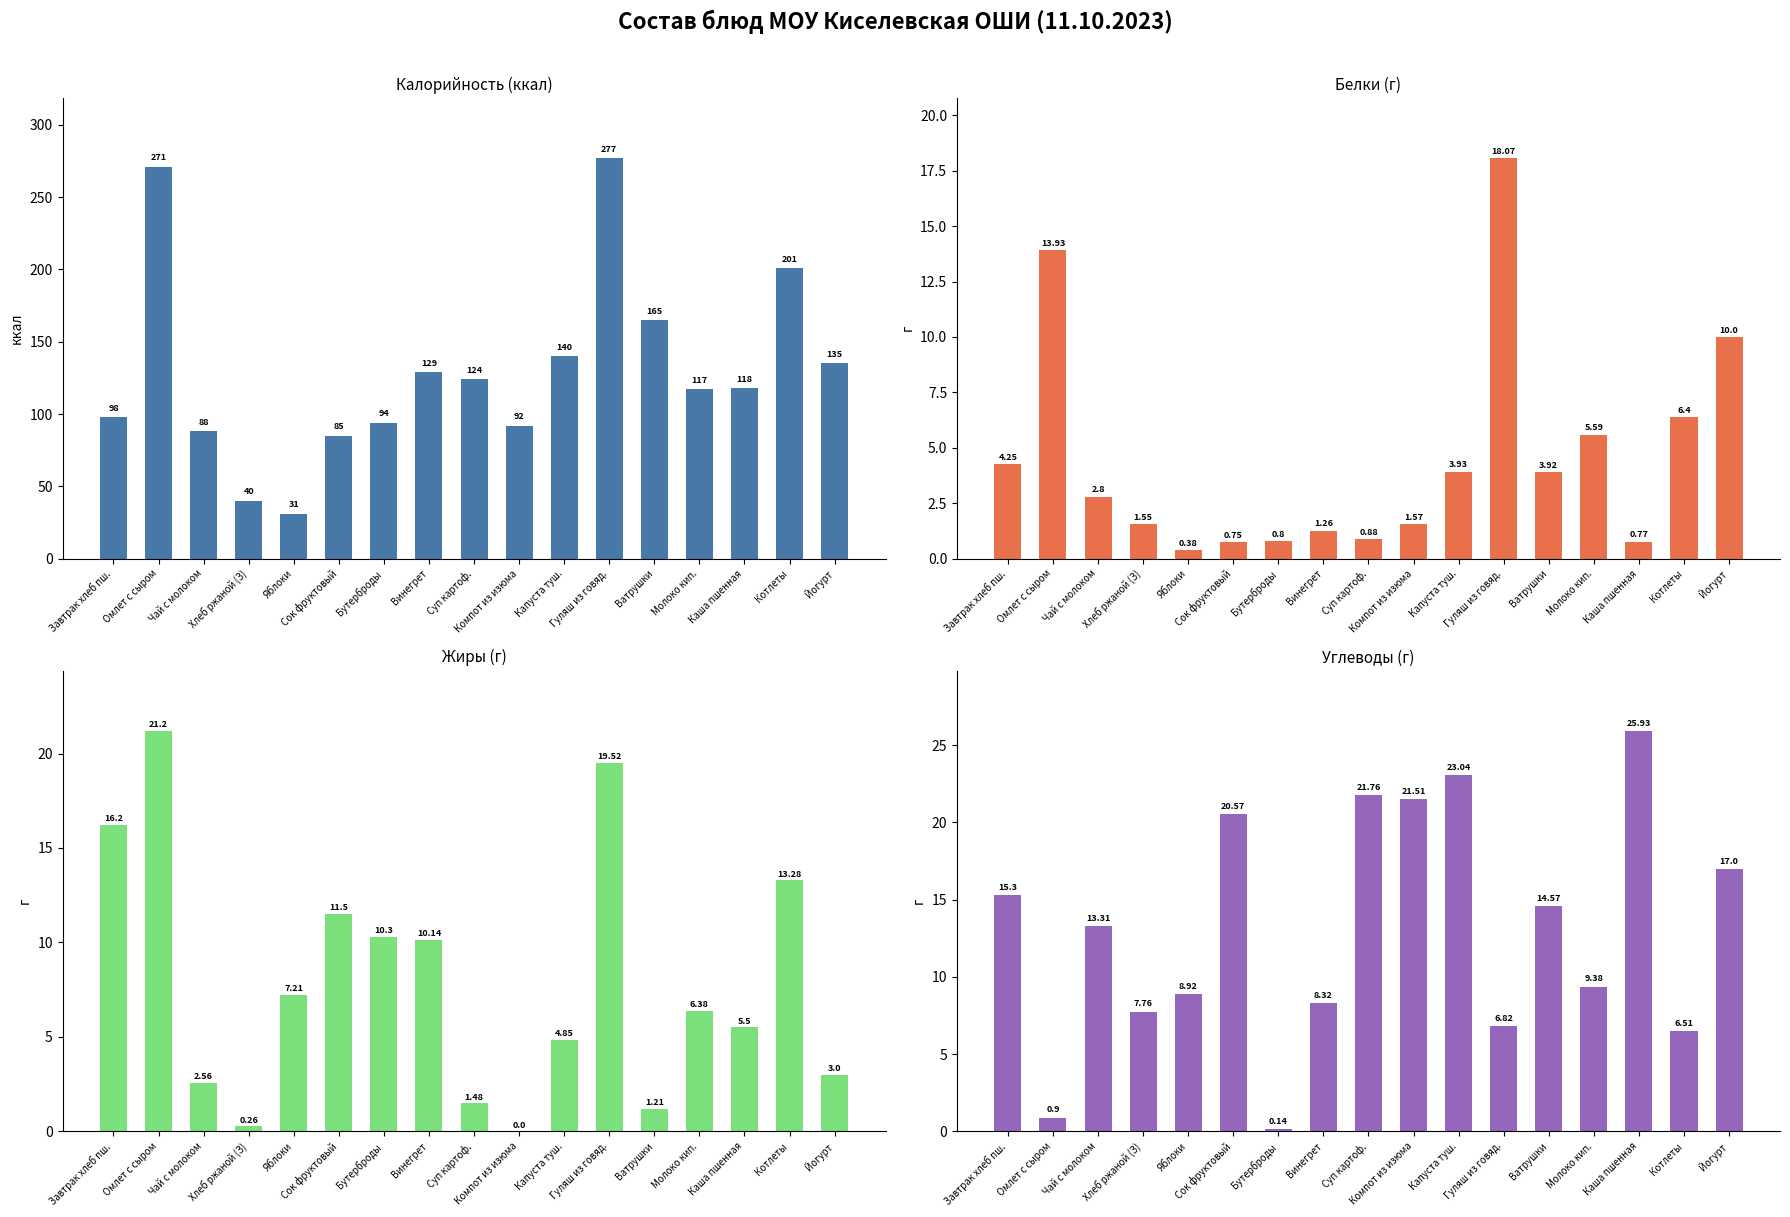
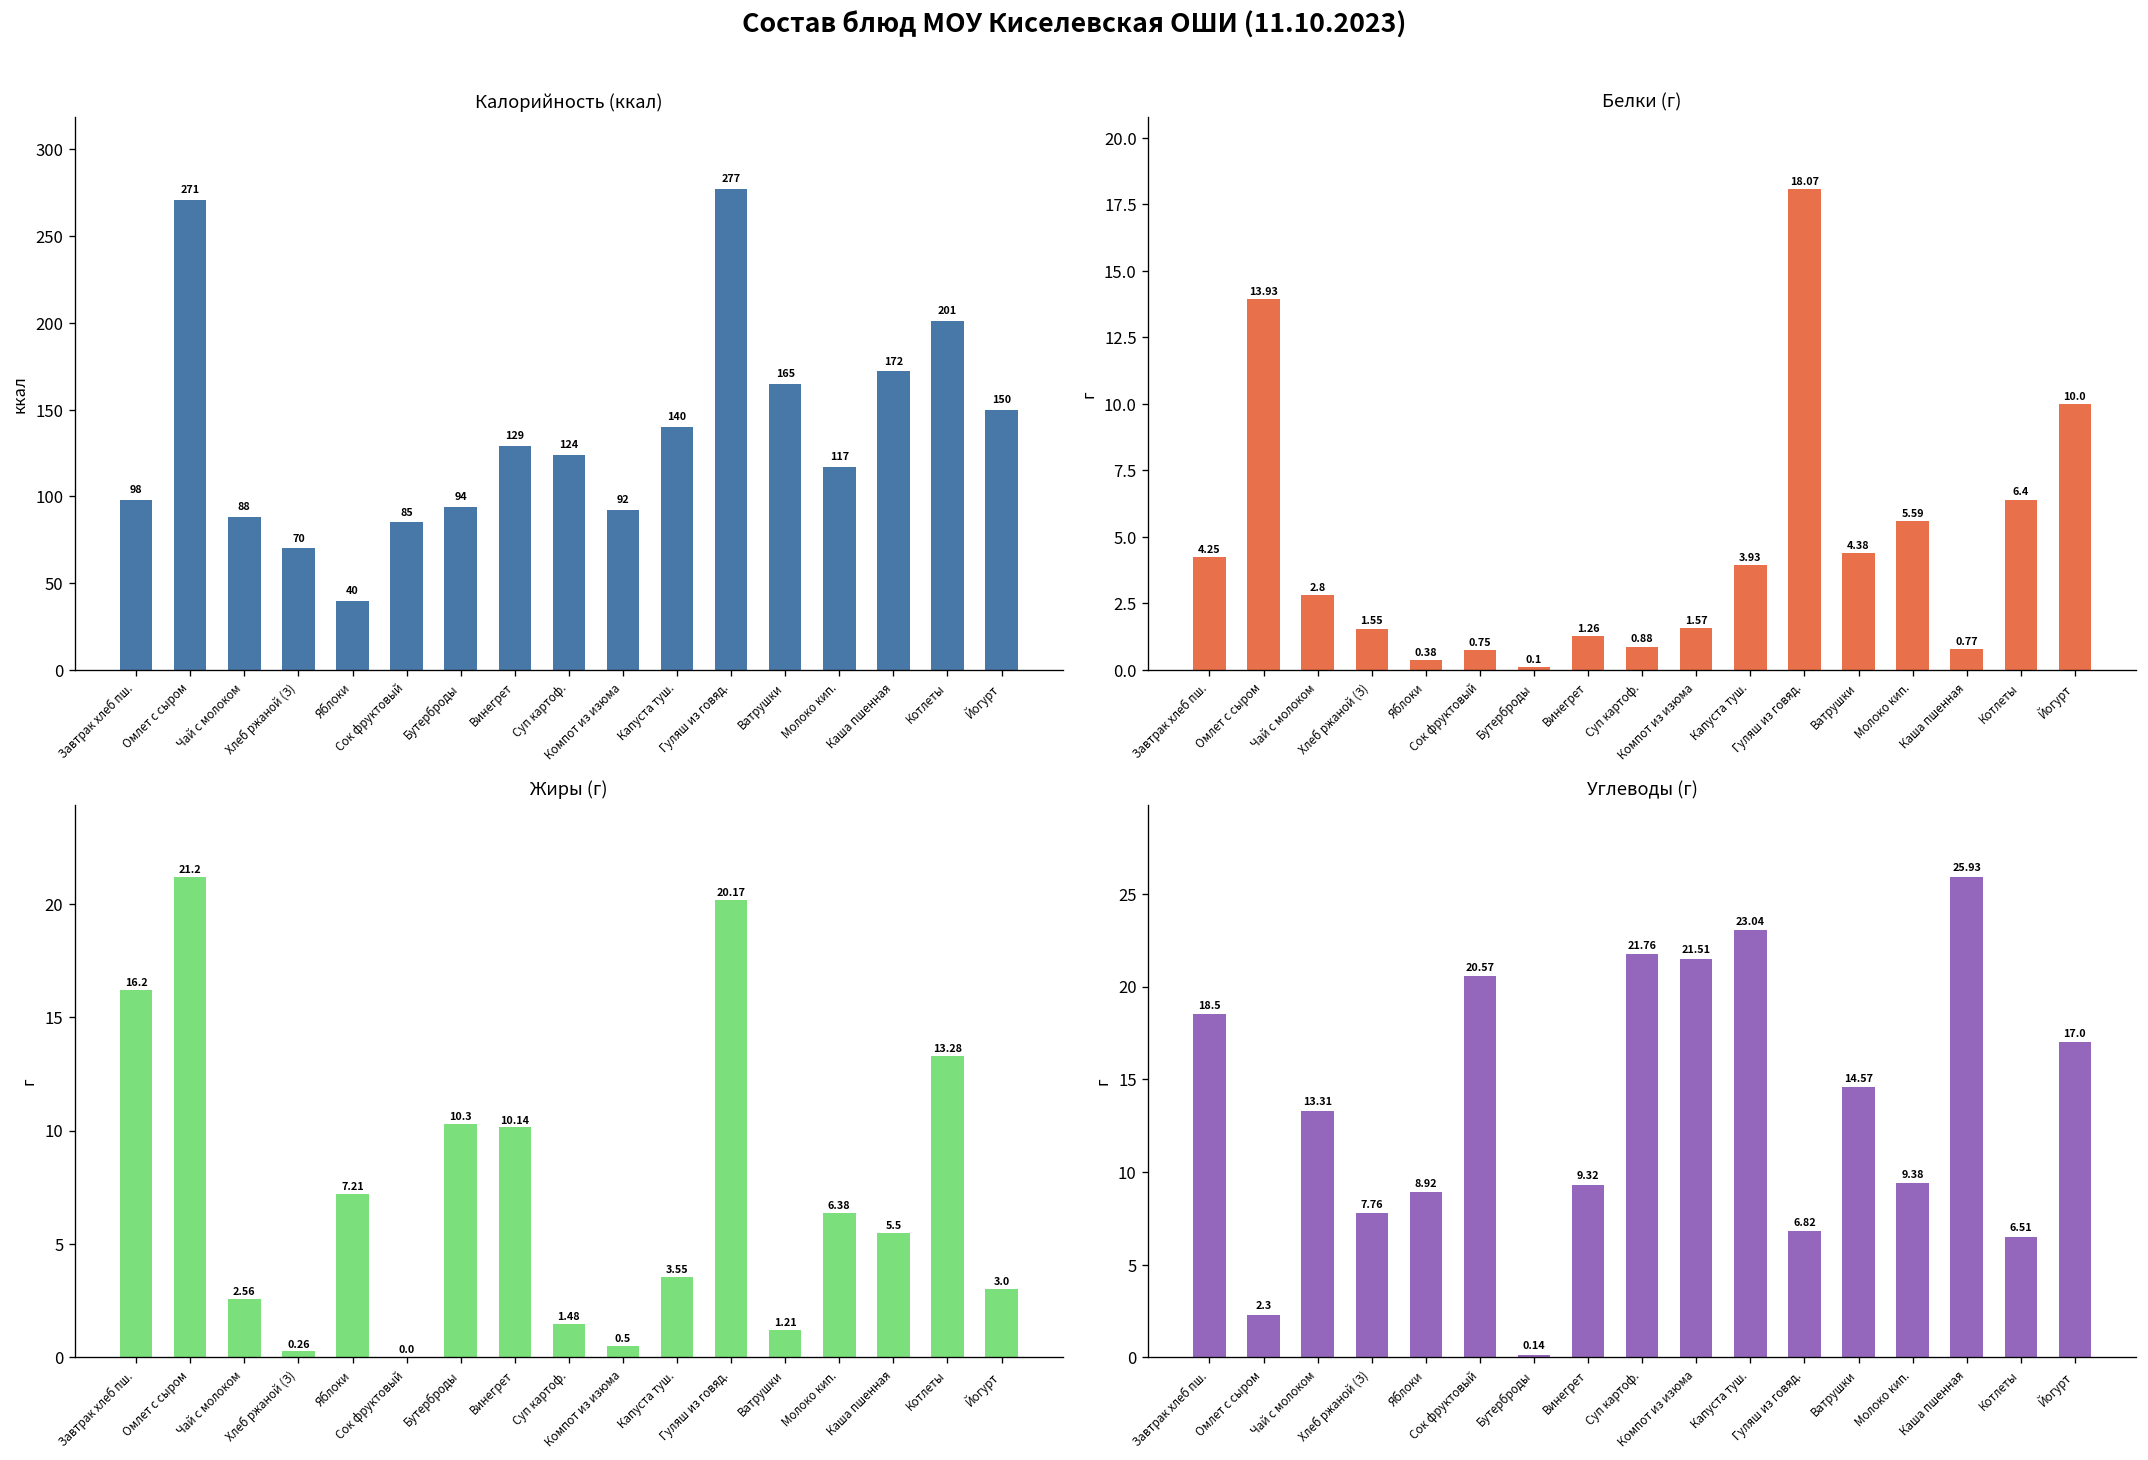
  {
    "Калорийность (ккал)": {
      "Завтрак хлеб пш.": 98,
      "Омлет с сыром": 271,
      "Чай с молоком": 88,
-     "Хлеб ржаной (З)": 40,
-     "Яблоки": 31,
+     "Хлеб ржаной (З)": 70,
+     "Яблоки": 40,
      "Сок фруктовый": 85,
      "Бутерброды": 94,
      "Винегрет": 129,
      "Суп картоф.": 124,
      "Компот из изюма": 92,
      "Капуста туш.": 140,
      "Гуляш из говяд.": 277,
      "Ватрушки": 165,
      "Молоко кип.": 117,
-     "Каша пшенная": 118,
+     "Каша пшенная": 172,
      "Котлеты": 201,
-     "Йогурт": 135
+     "Йогурт": 150
    },
    "Белки (г)": {
      "Завтрак хлеб пш.": 4.25,
      "Омлет с сыром": 13.93,
      "Чай с молоком": 2.8,
      "Хлеб ржаной (З)": 1.55,
      "Яблоки": 0.38,
      "Сок фруктовый": 0.75,
-     "Бутерброды": 0.8,
+     "Бутерброды": 0.1,
      "Винегрет": 1.26,
      "Суп картоф.": 0.88,
      "Компот из изюма": 1.57,
      "Капуста туш.": 3.93,
      "Гуляш из говяд.": 18.07,
-     "Ватрушки": 3.92,
+     "Ватрушки": 4.38,
      "Молоко кип.": 5.59,
      "Каша пшенная": 0.77,
      "Котлеты": 6.4,
      "Йогурт": 10.0
    },
    "Жиры (г)": {
      "Завтрак хлеб пш.": 16.2,
      "Омлет с сыром": 21.2,
      "Чай с молоком": 2.56,
      "Хлеб ржаной (З)": 0.26,
      "Яблоки": 7.21,
-     "Сок фруктовый": 11.5,
+     "Сок фруктовый": 0.0,
      "Бутерброды": 10.3,
      "Винегрет": 10.14,
      "Суп картоф.": 1.48,
-     "Компот из изюма": 0.0,
-     "Капуста туш.": 4.85,
-     "Гуляш из говяд.": 19.52,
+     "Компот из изюма": 0.5,
+     "Капуста туш.": 3.55,
+     "Гуляш из говяд.": 20.17,
      "Ватрушки": 1.21,
      "Молоко кип.": 6.38,
      "Каша пшенная": 5.5,
      "Котлеты": 13.28,
      "Йогурт": 3.0
    },
    "Углеводы (г)": {
-     "Завтрак хлеб пш.": 15.3,
-     "Омлет с сыром": 0.9,
+     "Завтрак хлеб пш.": 18.5,
+     "Омлет с сыром": 2.3,
      "Чай с молоком": 13.31,
      "Хлеб ржаной (З)": 7.76,
      "Яблоки": 8.92,
      "Сок фруктовый": 20.57,
      "Бутерброды": 0.14,
-     "Винегрет": 8.32,
+     "Винегрет": 9.32,
      "Суп картоф.": 21.76,
      "Компот из изюма": 21.51,
      "Капуста туш.": 23.04,
      "Гуляш из говяд.": 6.82,
      "Ватрушки": 14.57,
      "Молоко кип.": 9.38,
      "Каша пшенная": 25.93,
      "Котлеты": 6.51,
      "Йогурт": 17.0
    }
  }
